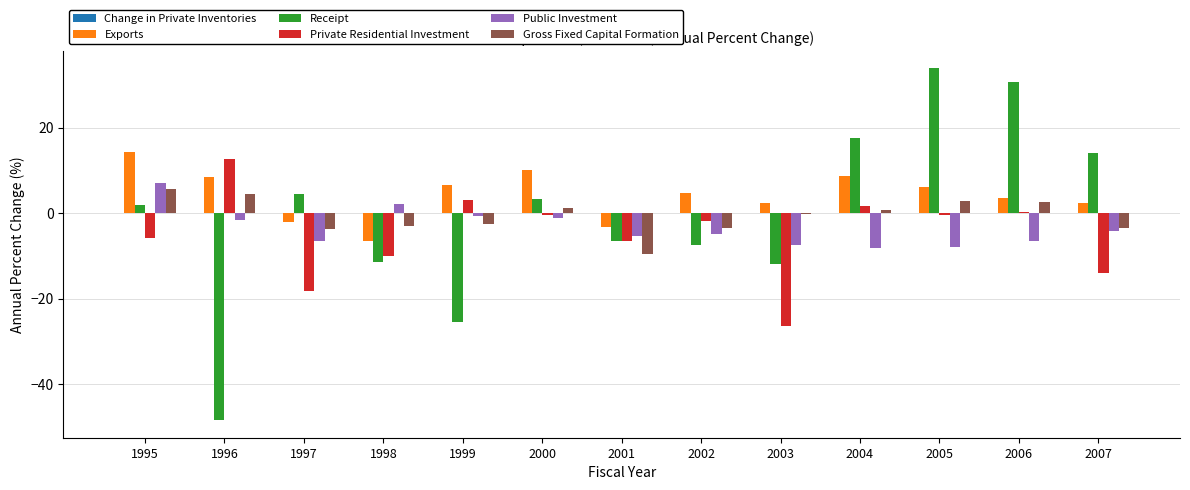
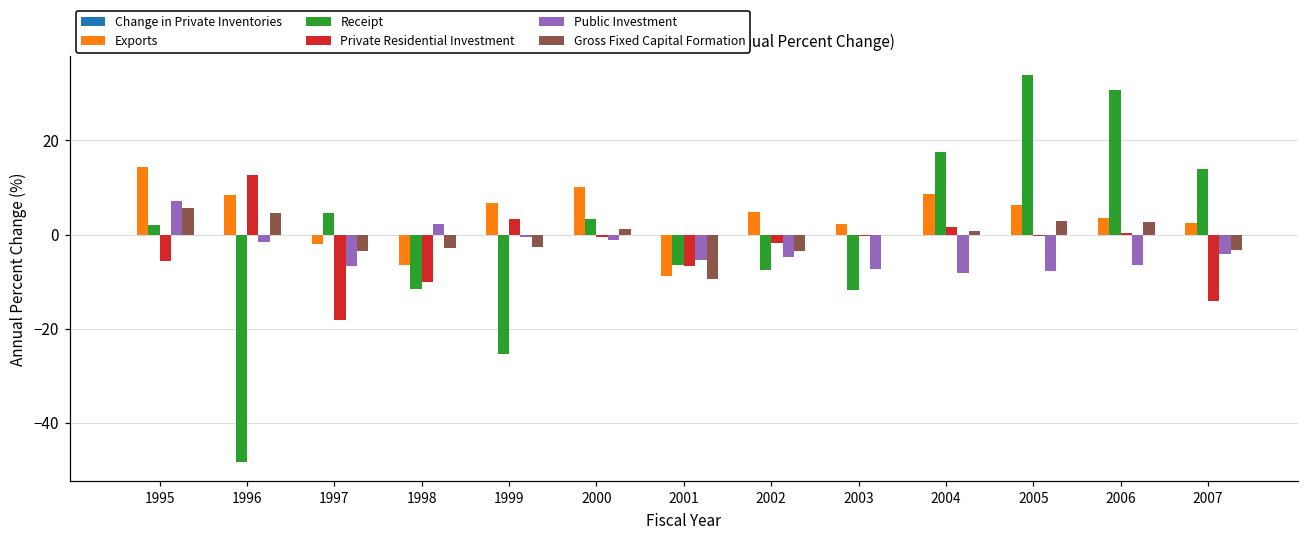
  {
    "Change in Private Inventories": {
      "1995": 0,
      "1996": 0,
      "1997": 0,
      "1998": 0,
      "1999": 0,
      "2000": 0,
      "2001": 0,
      "2002": 0,
      "2003": 0,
      "2004": 0,
      "2005": 0,
      "2006": 0,
      "2007": 0
    },
    "Exports": {
      "1995": 14,
      "1996": 9,
      "1997": -2,
      "1998": -7,
      "1999": 7,
      "2000": 10,
-     "2001": -3,
+     "2001": -9,
      "2002": 5,
      "2003": 2,
      "2004": 9,
      "2005": 6,
      "2006": 4,
      "2007": 2
    },
    "Receipt": {
      "1995": 2,
      "1996": -48,
      "1997": 5,
      "1998": -12,
      "1999": -26,
      "2000": 3,
      "2001": -7,
      "2002": -8,
      "2003": -12,
      "2004": 18,
      "2005": 34,
      "2006": 31,
      "2007": 14
    },
    "Private Residential Investment": {
      "1995": -6,
      "1996": 13,
      "1997": -18,
      "1998": -10,
      "1999": 3,
      "2001": -7,
      "2002": -2,
-     "2003": -26,
+     "2003": 0,
      "2004": 2,
      "2007": -14
    },
    "Public Investment": {
      "1995": 7,
      "1996": -2,
      "1997": -7,
      "1998": 2,
      "1999": -1,
      "2000": -1,
      "2001": -5,
      "2002": -5,
      "2003": -7,
      "2004": -8,
      "2005": -8,
      "2006": -6,
      "2007": -4
    },
    "Gross Fixed Capital Formation": {
      "1995": 6,
      "1996": 5,
      "1997": -4,
      "1998": -3,
      "1999": -3,
      "2000": 1,
      "2001": -10,
      "2002": -4,
      "2004": 1,
      "2005": 3,
      "2006": 3,
      "2007": -3
    }
  }
